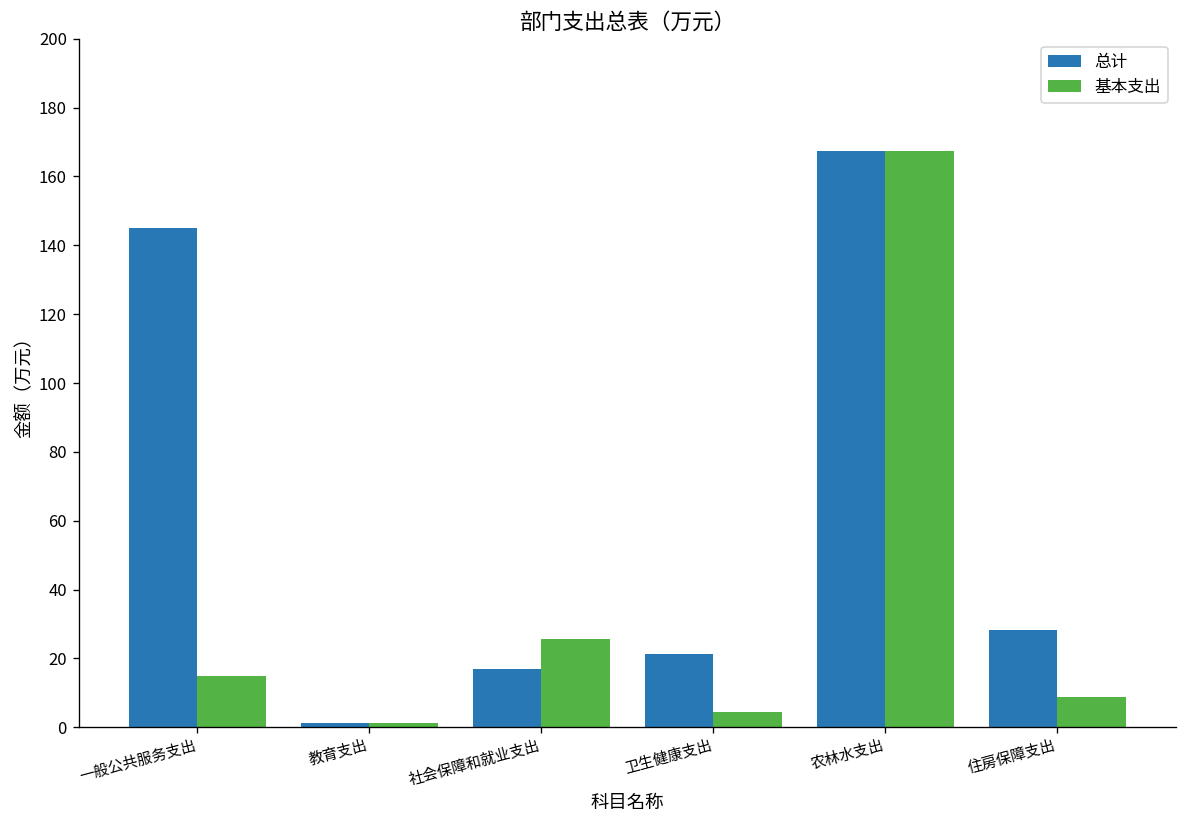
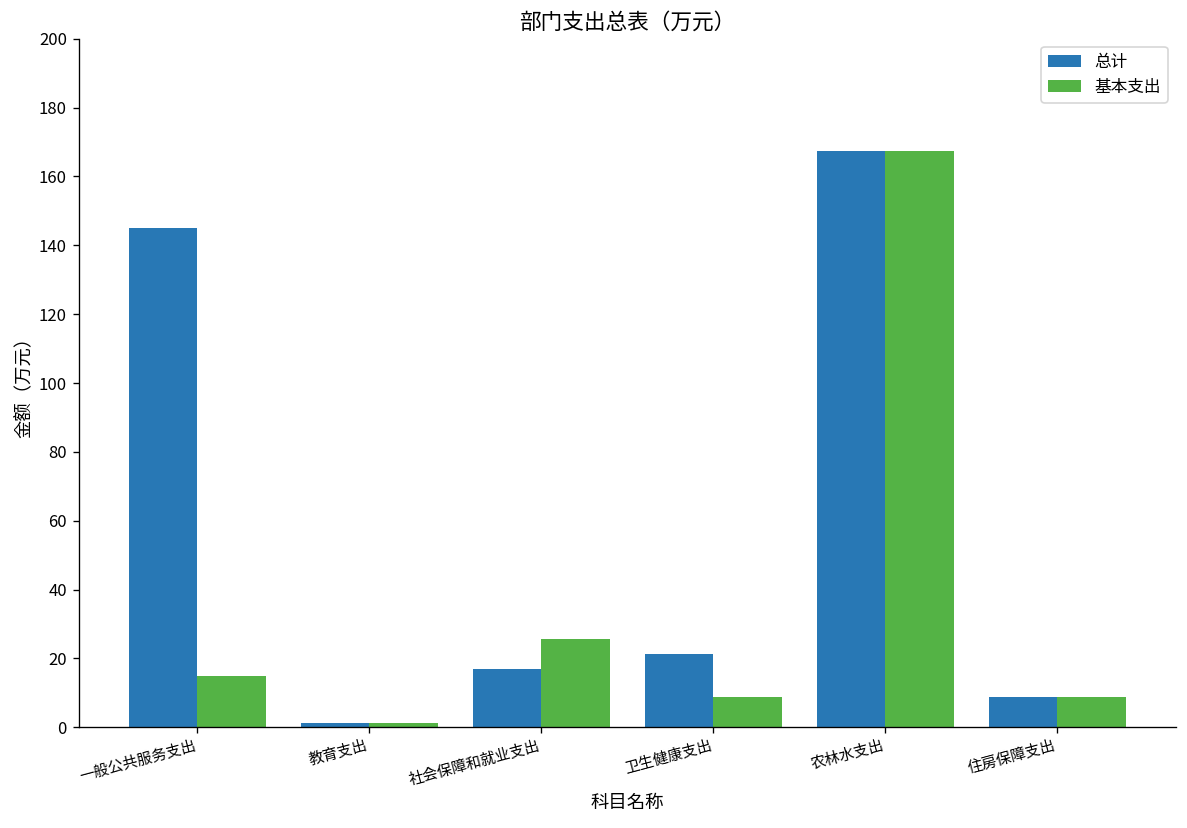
  {
    "总计": {
      "一般公共服务支出": 145,
      "教育支出": 1,
      "社会保障和就业支出": 17,
      "卫生健康支出": 21,
      "农林水支出": 167,
-     "住房保障支出": 28
+     "住房保障支出": 9
    },
    "基本支出": {
      "一般公共服务支出": 15,
      "教育支出": 1,
      "社会保障和就业支出": 26,
-     "卫生健康支出": 4,
+     "卫生健康支出": 9,
      "农林水支出": 167,
      "住房保障支出": 9
    }
  }
